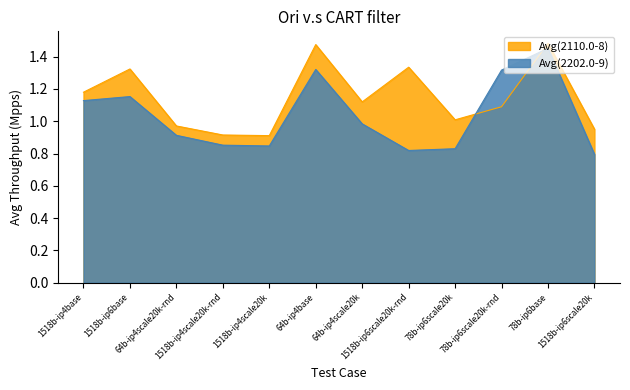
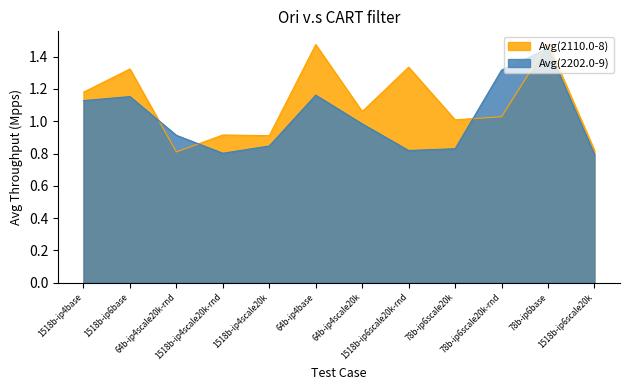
  {
    "Avg(2110.0-8)": {
      "1518b-ip4base": 1.18,
      "1518b-ip6base": 1.32,
-     "64b-ip4scale20k-rnd": 0.97,
+     "64b-ip4scale20k-rnd": 0.81,
      "1518b-ip4scale20k-rnd": 0.92,
      "1518b-ip4scale20k": 0.91,
      "64b-ip4base": 1.48,
-     "64b-ip4scale20k": 1.12,
+     "64b-ip4scale20k": 1.06,
      "1518b-ip6scale20k-rnd": 1.34,
      "78b-ip6scale20k": 1.01,
-     "78b-ip6scale20k-rnd": 1.09,
-     "1518b-ip6scale20k": 0.95
+     "78b-ip6scale20k-rnd": 1.03,
+     "1518b-ip6scale20k": 0.82
    },
    "Avg(2202.0-9)": {
      "1518b-ip4base": 1.13,
      "1518b-ip6base": 1.15,
      "64b-ip4scale20k-rnd": 0.91,
-     "1518b-ip4scale20k-rnd": 0.85,
+     "1518b-ip4scale20k-rnd": 0.80,
      "1518b-ip4scale20k": 0.85,
-     "64b-ip4base": 1.32,
+     "64b-ip4base": 1.16,
      "64b-ip4scale20k": 0.98,
      "1518b-ip6scale20k-rnd": 0.82,
      "78b-ip6scale20k": 0.83,
      "78b-ip6scale20k-rnd": 1.32,
      "1518b-ip6scale20k": 0.80
    }
  }
